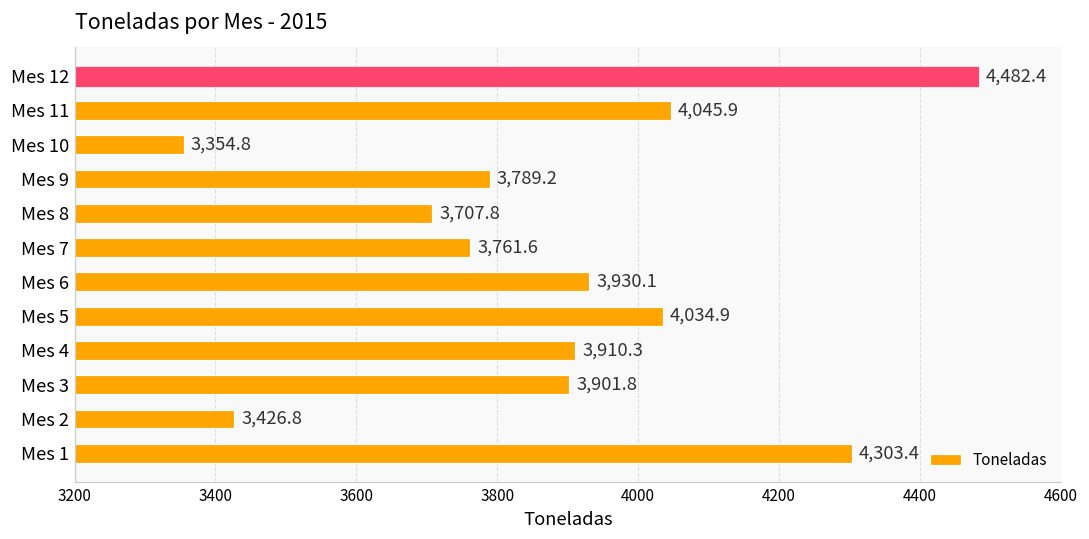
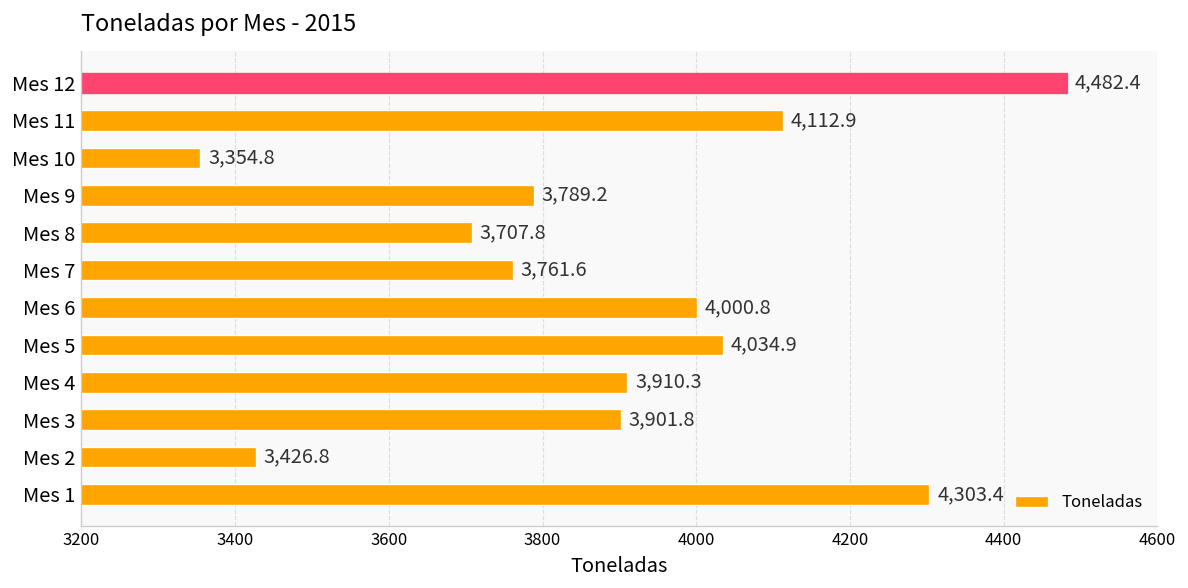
  {
    "Mes 12": "4,482.4",
-   "Mes 11": "4,045.9",
+   "Mes 11": "4,112.9",
    "Mes 10": "3,354.8",
    "Mes 9": "3,789.2",
    "Mes 8": "3,707.8",
    "Mes 7": "3,761.6",
-   "Mes 6": "3,930.1",
+   "Mes 6": "4,000.8",
    "Mes 5": "4,034.9",
    "Mes 4": "3,910.3",
    "Mes 3": "3,901.8",
    "Mes 2": "3,426.8",
    "Mes 1": "4,303.4"
  }
